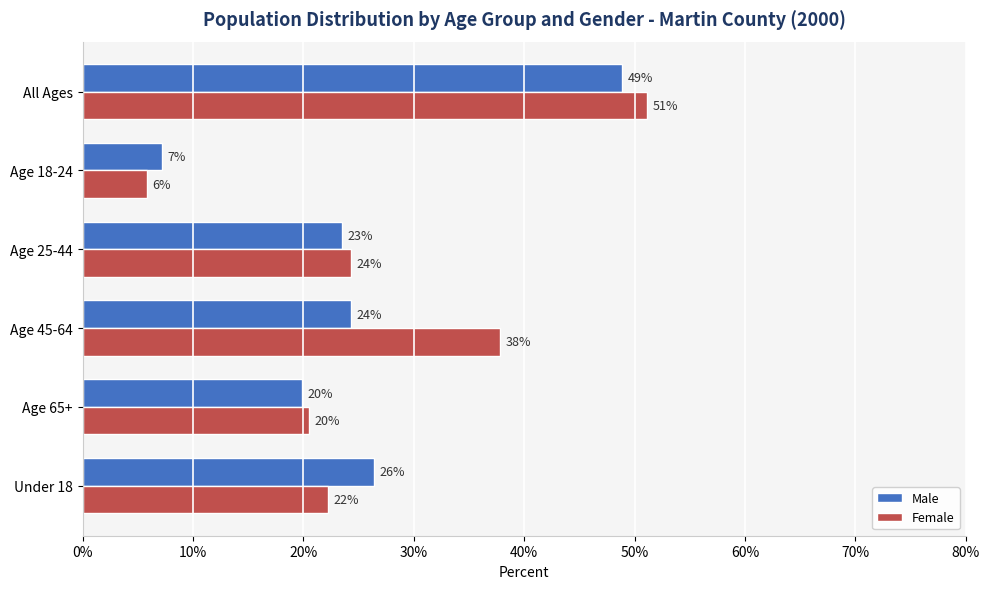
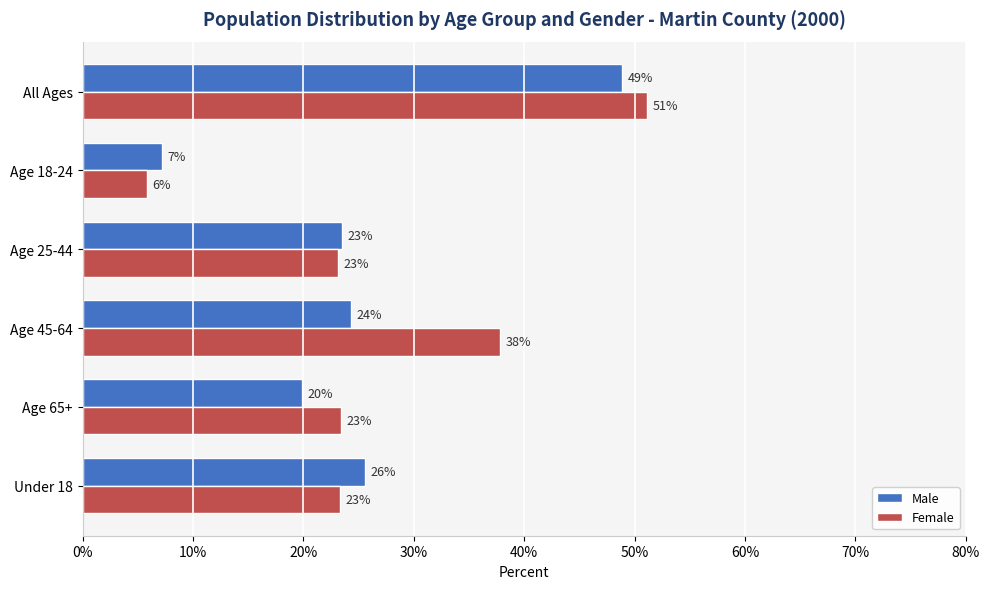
  {
    "Male": {
-     "Under 18": "26.4%"
+     "Under 18": "25.6%"
    },
    "Female": {
      "All Ages": "51%",
      "Age 18-24": "6%",
-     "Age 25-44": "24%",
+     "Age 25-44": "23%",
      "Age 45-64": "38%",
-     "Age 65+": "20%",
-     "Under 18": "22%"
+     "Age 65+": "23%",
+     "Under 18": "23%"
    }
  }
